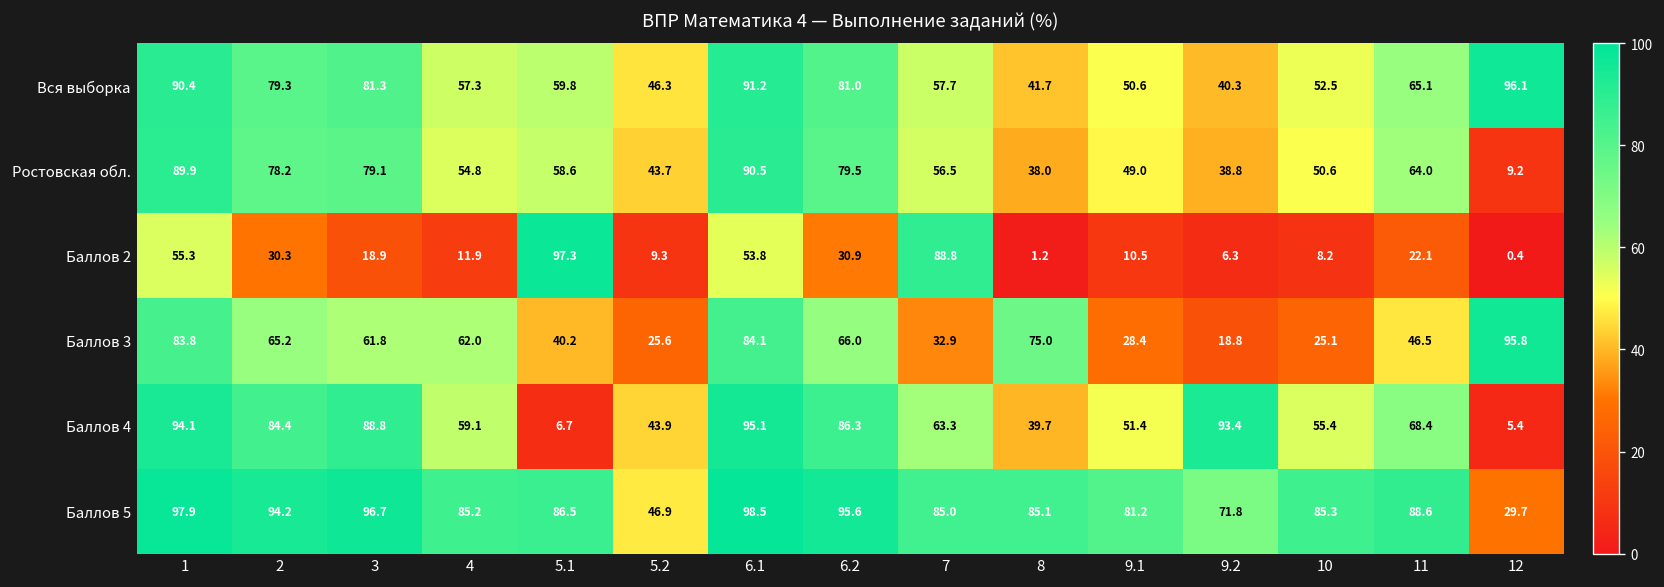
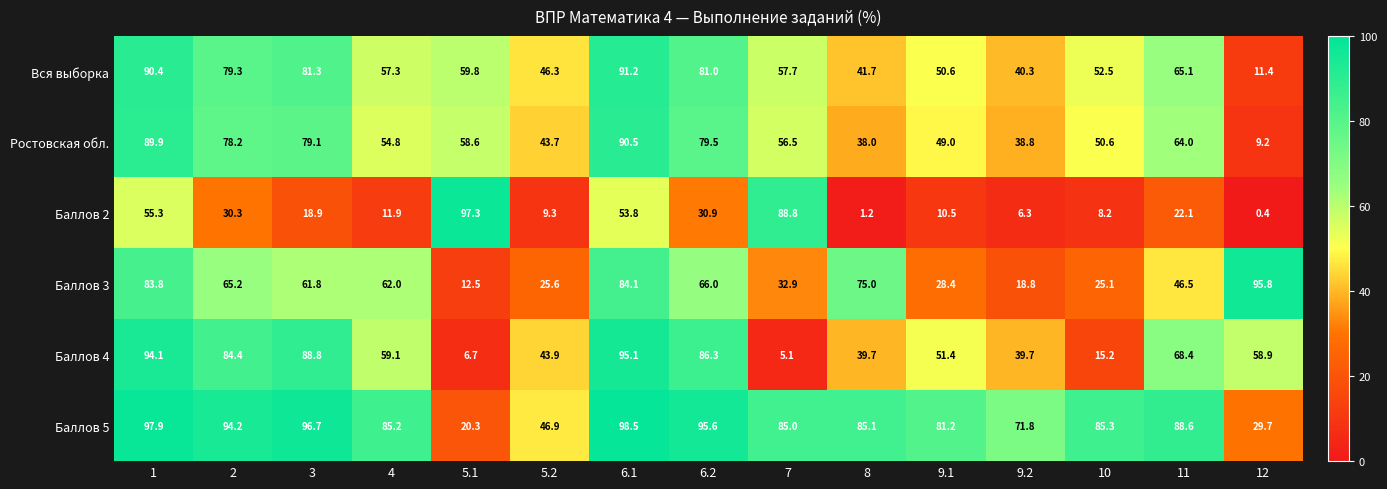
  {
    "Вся выборка": {
      "1": 90.4,
      "2": 79.3,
      "3": 81.3,
      "4": 57.3,
      "5.1": 59.8,
      "5.2": 46.3,
      "6.1": 91.2,
      "6.2": 81.0,
      "7": 57.7,
      "8": 41.7,
      "9.1": 50.6,
      "9.2": 40.3,
      "10": 52.5,
      "11": 65.1,
-     "12": 96.1
+     "12": 11.4
    },
    "Ростовская обл.": {
      "1": 89.9,
      "2": 78.2,
      "3": 79.1,
      "4": 54.8,
      "5.1": 58.6,
      "5.2": 43.7,
      "6.1": 90.5,
      "6.2": 79.5,
      "7": 56.5,
      "8": 38.0,
      "9.1": 49.0,
      "9.2": 38.8,
      "10": 50.6,
      "11": 64.0,
      "12": 9.2
    },
    "Баллов 2": {
      "1": 55.3,
      "2": 30.3,
      "3": 18.9,
      "4": 11.9,
      "5.1": 97.3,
      "5.2": 9.3,
      "6.1": 53.8,
      "6.2": 30.9,
      "7": 88.8,
      "8": 1.2,
      "9.1": 10.5,
      "9.2": 6.3,
      "10": 8.2,
      "11": 22.1,
      "12": 0.4
    },
    "Баллов 3": {
      "1": 83.8,
      "2": 65.2,
      "3": 61.8,
      "4": 62.0,
-     "5.1": 40.2,
+     "5.1": 12.5,
      "5.2": 25.6,
      "6.1": 84.1,
      "6.2": 66.0,
      "7": 32.9,
      "8": 75.0,
      "9.1": 28.4,
      "9.2": 18.8,
      "10": 25.1,
      "11": 46.5,
      "12": 95.8
    },
    "Баллов 4": {
      "1": 94.1,
      "2": 84.4,
      "3": 88.8,
      "4": 59.1,
      "5.1": 6.7,
      "5.2": 43.9,
      "6.1": 95.1,
      "6.2": 86.3,
-     "7": 63.3,
+     "7": 5.1,
      "8": 39.7,
      "9.1": 51.4,
-     "9.2": 93.4,
-     "10": 55.4,
+     "9.2": 39.7,
+     "10": 15.2,
      "11": 68.4,
-     "12": 5.4
+     "12": 58.9
    },
    "Баллов 5": {
      "1": 97.9,
      "2": 94.2,
      "3": 96.7,
      "4": 85.2,
-     "5.1": 86.5,
+     "5.1": 20.3,
      "5.2": 46.9,
      "6.1": 98.5,
      "6.2": 95.6,
      "7": 85.0,
      "8": 85.1,
      "9.1": 81.2,
      "9.2": 71.8,
      "10": 85.3,
      "11": 88.6,
      "12": 29.7
    }
  }
